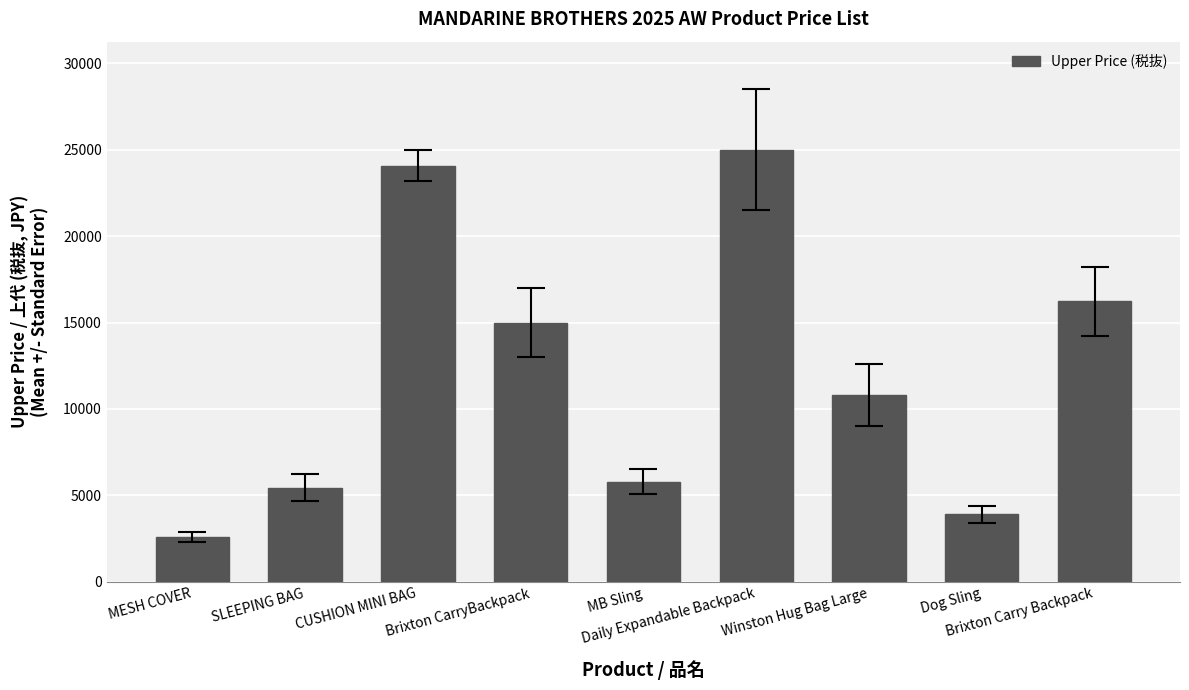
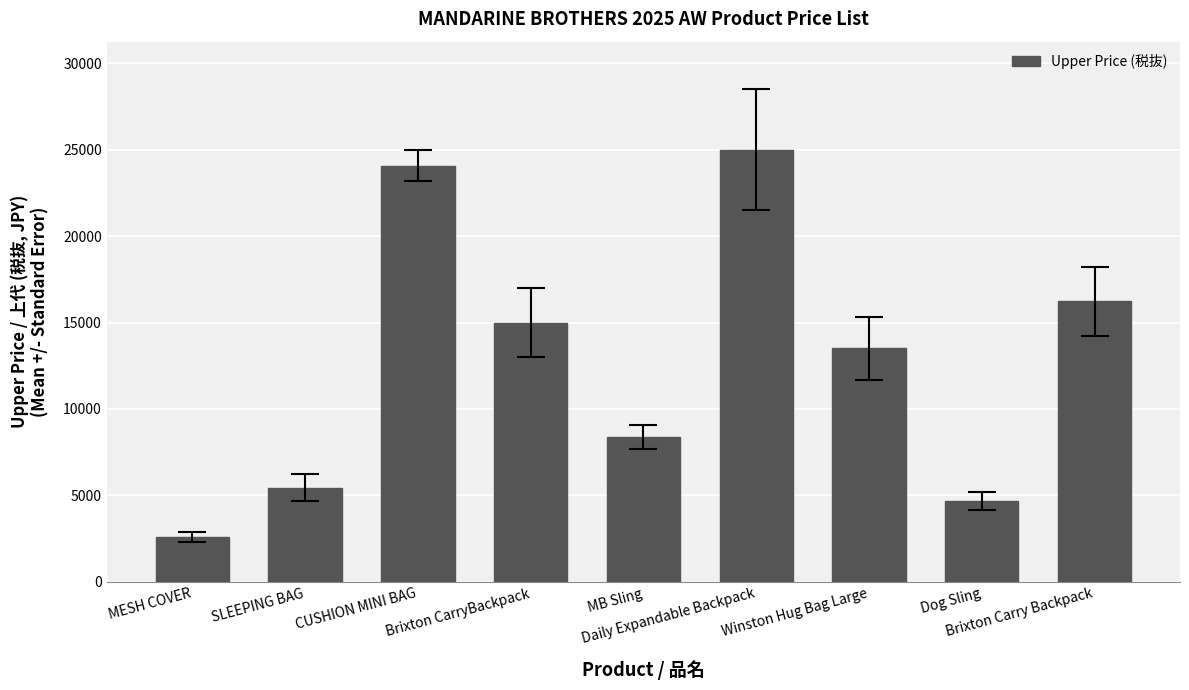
  {
    "Upper Price (税抜)": {
      "MESH COVER": 2600,
      "SLEEPING BAG": 5400,
      "CUSHION MINI BAG": 24100,
      "Brixton CarryBackpack": 15000,
-     "MB Sling": 5800,
+     "MB Sling": 8400,
      "Daily Expandable Backpack": 25000,
-     "Winston Hug Bag Large": 10800,
-     "Dog Sling": 3900,
+     "Winston Hug Bag Large": 13500,
+     "Dog Sling": 4700,
      "Brixton Carry Backpack": 16200
    }
  }
